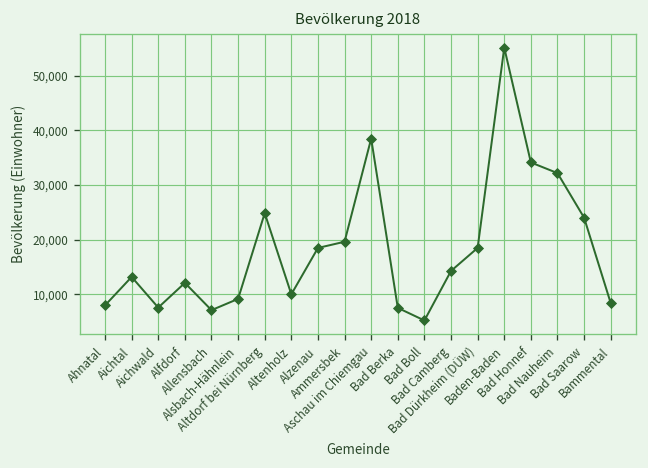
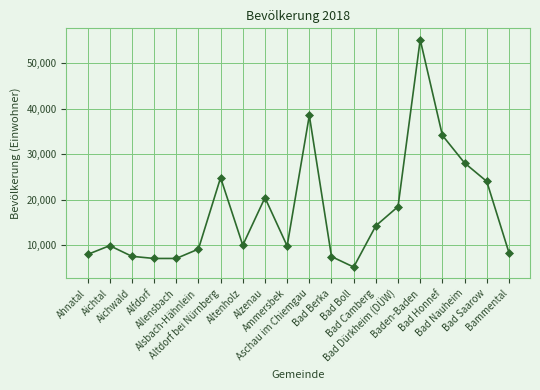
  {
    "Ahnatal": "8,000",
-   "Aichtal": "13,000",
+   "Aichtal": "10,000",
    "Aichwald": "8,000",
-   "Alfdorf": "12,000",
+   "Alfdorf": "7,000",
    "Allensbach": "7,000",
    "Alsbach-Hähnlein": "9,000",
    "Altdorf bei Nürnberg": "25,000",
    "Altenholz": "10,000",
-   "Alzenau": "18,000",
-   "Ammersbek": "20,000",
+   "Alzenau": "20,000",
+   "Ammersbek": "10,000",
    "Aschau im Chiemgau": "38,000",
    "Bad Berka": "8,000",
    "Bad Boll": "5,000",
    "Bad Camberg": "14,000",
    "Bad Dürkheim (DÜW)": "18,000",
    "Baden-Baden": "55,000",
    "Bad Honnef": "34,000",
-   "Bad Nauheim": "32,000",
+   "Bad Nauheim": "28,000",
    "Bad Saarow": "24,000",
    "Bammental": "8,000"
  }
